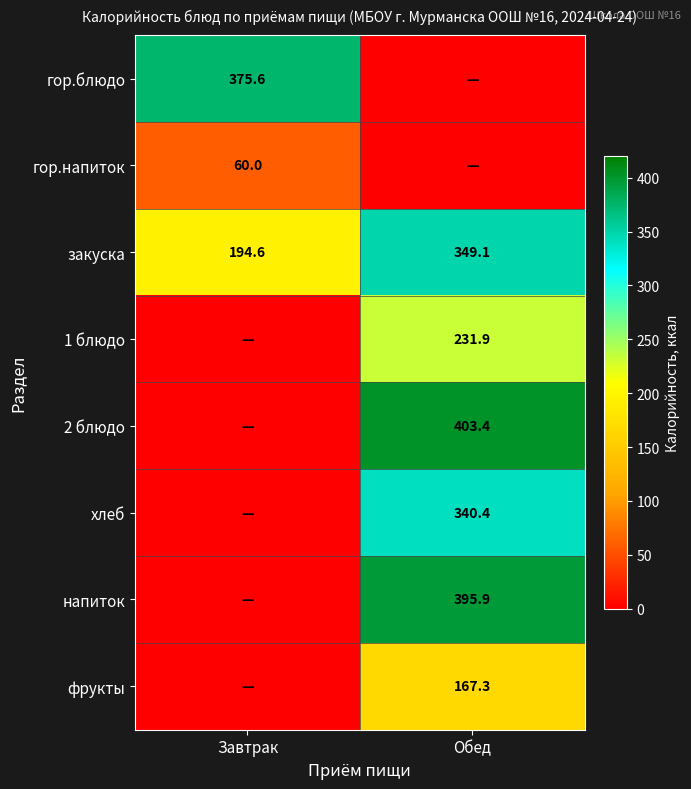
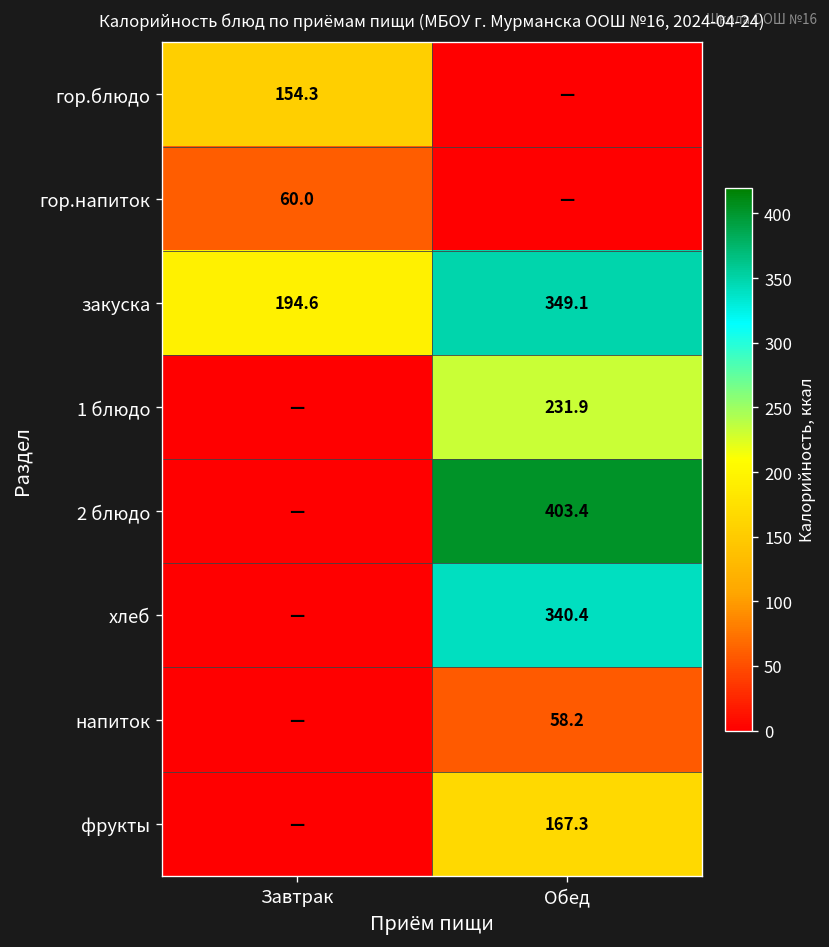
  {
    "гор.блюдо": {
-     "Завтрак": 375.6
+     "Завтрак": 154.3
    },
    "гор.напиток": {
      "Завтрак": 60.0
    },
    "закуска": {
      "Завтрак": 194.6,
      "Обед": 349.1
    },
    "1 блюдо": {
      "Обед": 231.9
    },
    "2 блюдо": {
      "Обед": 403.4
    },
    "хлеб": {
      "Обед": 340.4
    },
    "напиток": {
-     "Обед": 395.9
+     "Обед": 58.2
    },
    "фрукты": {
      "Обед": 167.3
    }
  }
